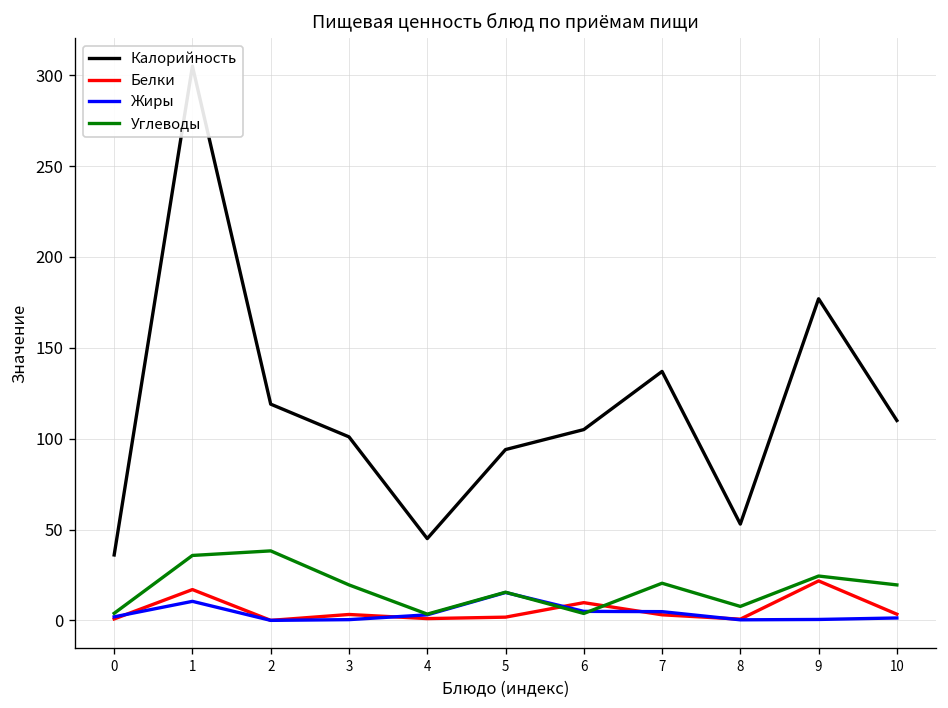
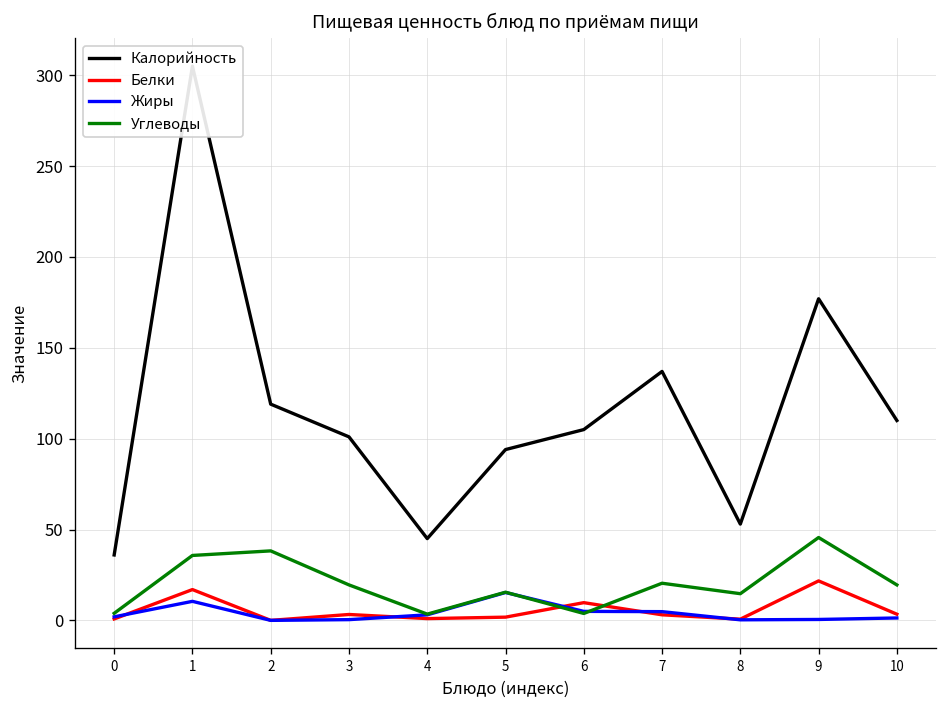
  {
    "Калорийность": {
      "0": 36,
      "2": 119,
      "3": 101,
      "4": 45,
      "5": 94,
      "6": 105,
      "7": 137,
      "8": 53,
      "9": 177,
      "10": 110
    },
    "Белки": {
      "1": 17,
      "3": 3,
      "4": 1,
      "5": 2,
      "6": 10,
      "7": 3,
      "9": 22,
      "10": 3
    },
    "Жиры": {
      "1": 10,
      "3": 0,
      "7": 5,
      "9": 1,
      "10": 1
    },
    "Углеводы": {
      "0": 4,
      "1": 36,
      "2": 38,
      "3": 20,
      "7": 20,
-     "8": 8,
-     "9": 24,
+     "8": 15,
+     "9": 46,
      "10": 20
    }
  }
